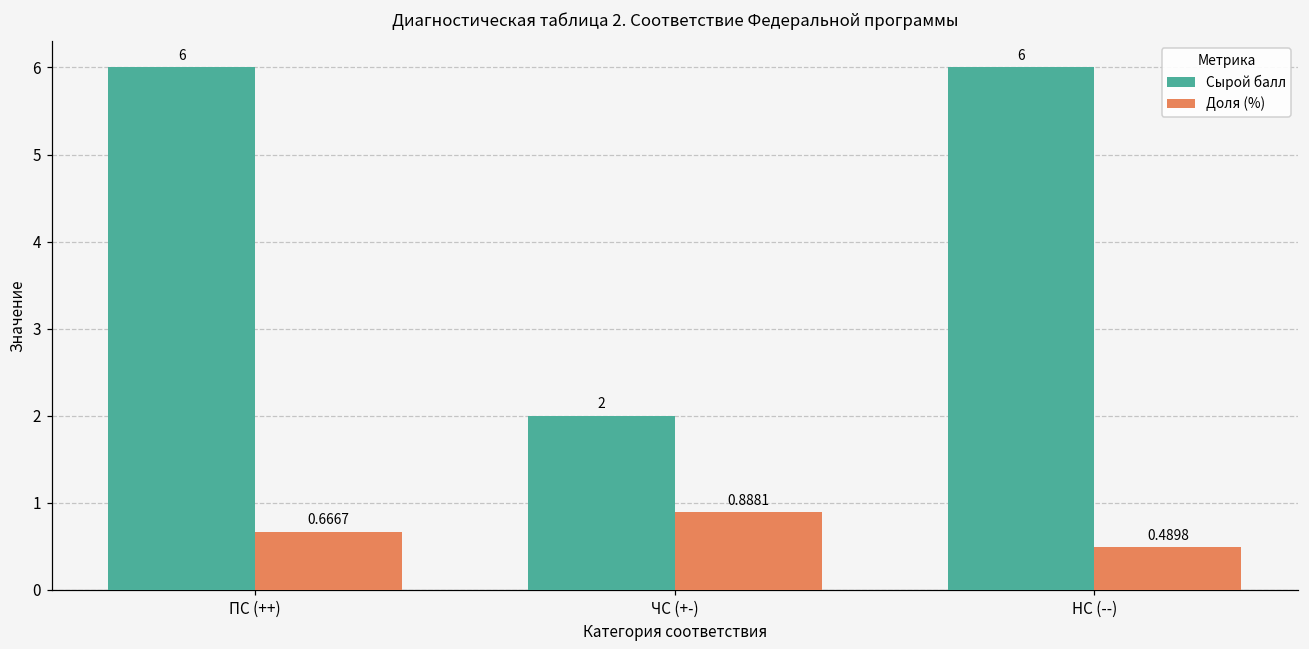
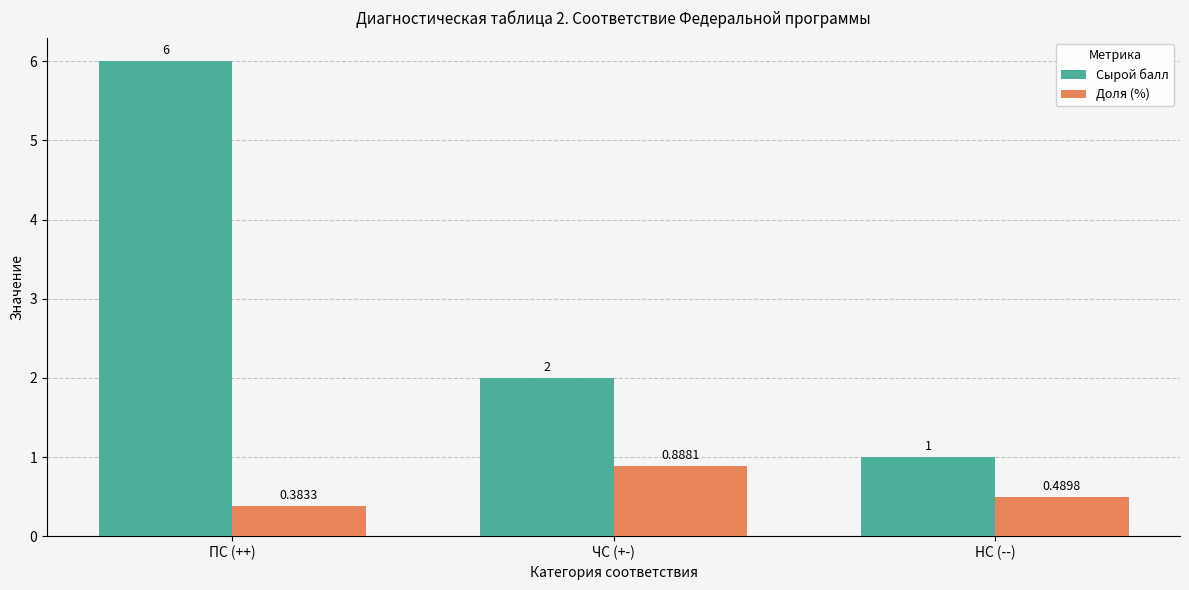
  {
    "Сырой балл": {
      "ПС (++)": 6,
      "ЧС (+-)": 2,
-     "НС (--)": 6
+     "НС (--)": 1
    },
    "Доля (%)": {
-     "ПС (++)": 0.6667,
+     "ПС (++)": 0.3833,
      "ЧС (+-)": 0.8881,
      "НС (--)": 0.4898
    }
  }
